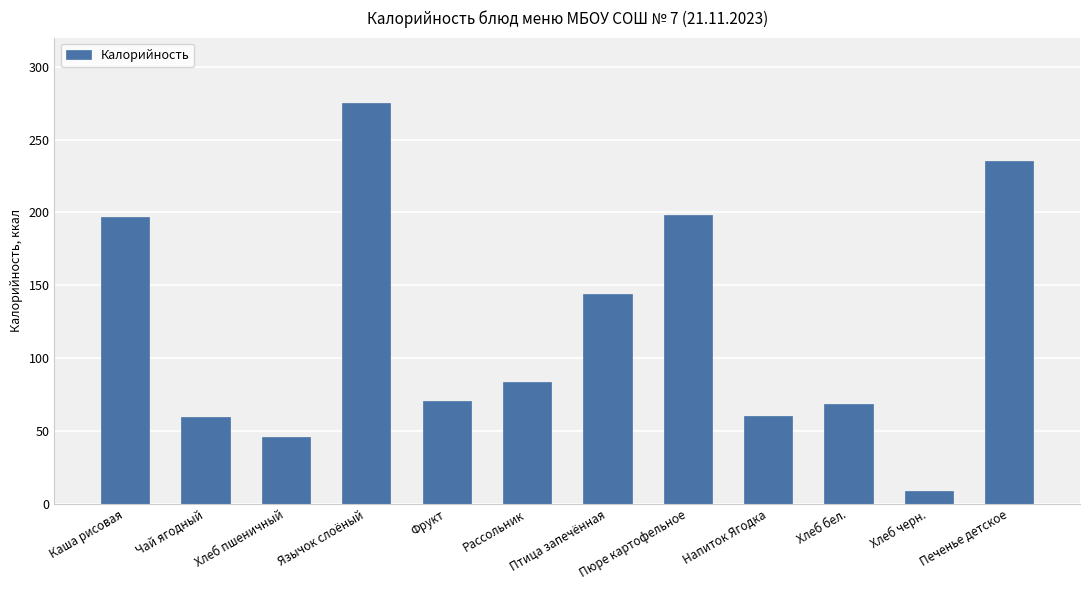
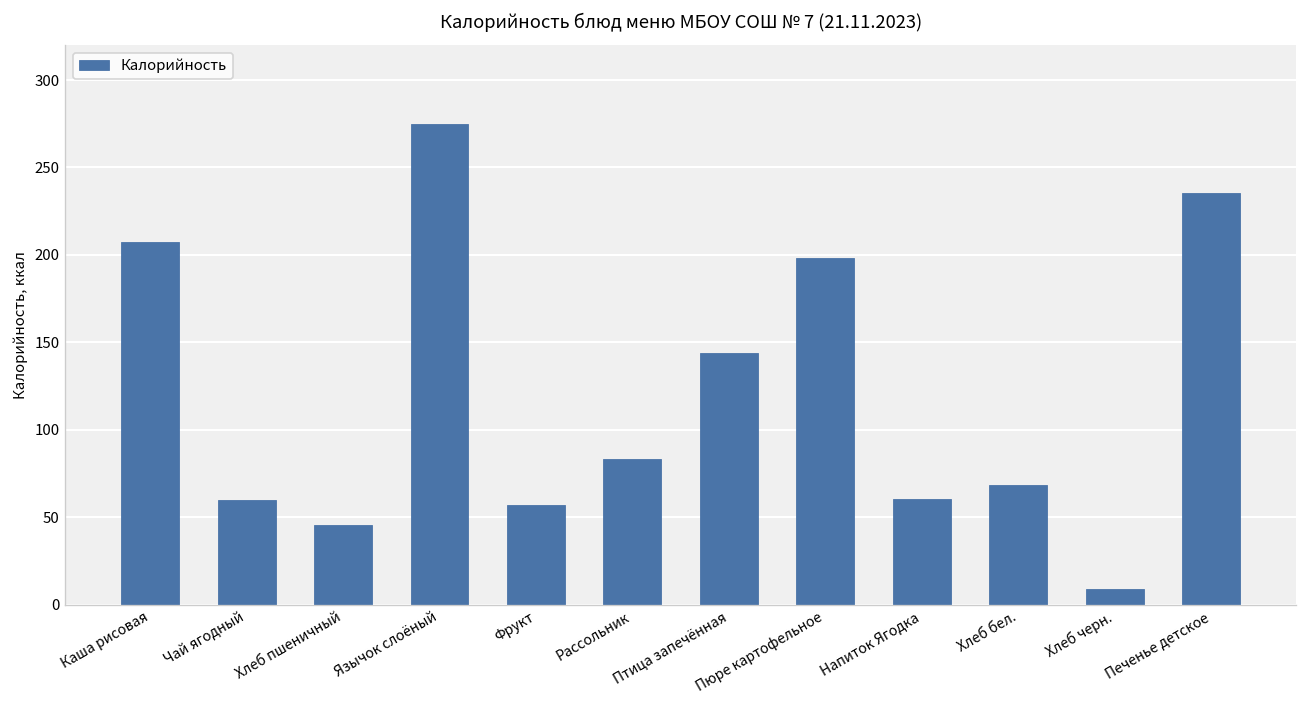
  {
-   "Каша рисовая": 197,
+   "Каша рисовая": 207,
    "Чай ягодный": 60,
    "Хлеб пшеничный": 46,
    "Язычок слоёный": 275,
-   "Фрукт": 71,
+   "Фрукт": 57,
    "Рассольник": 83,
    "Птица запечённая": 144,
    "Пюре картофельное": 198,
    "Напиток Ягодка": 60,
    "Хлеб бел.": 69,
    "Хлеб черн.": 9,
    "Печенье детское": 235
  }
